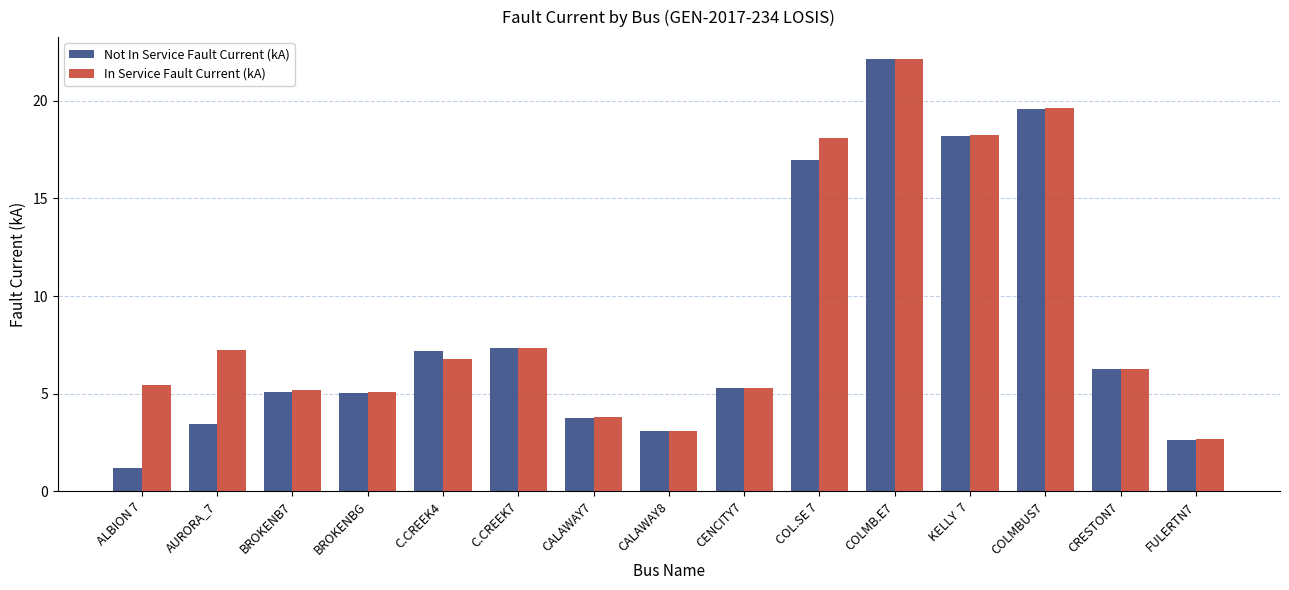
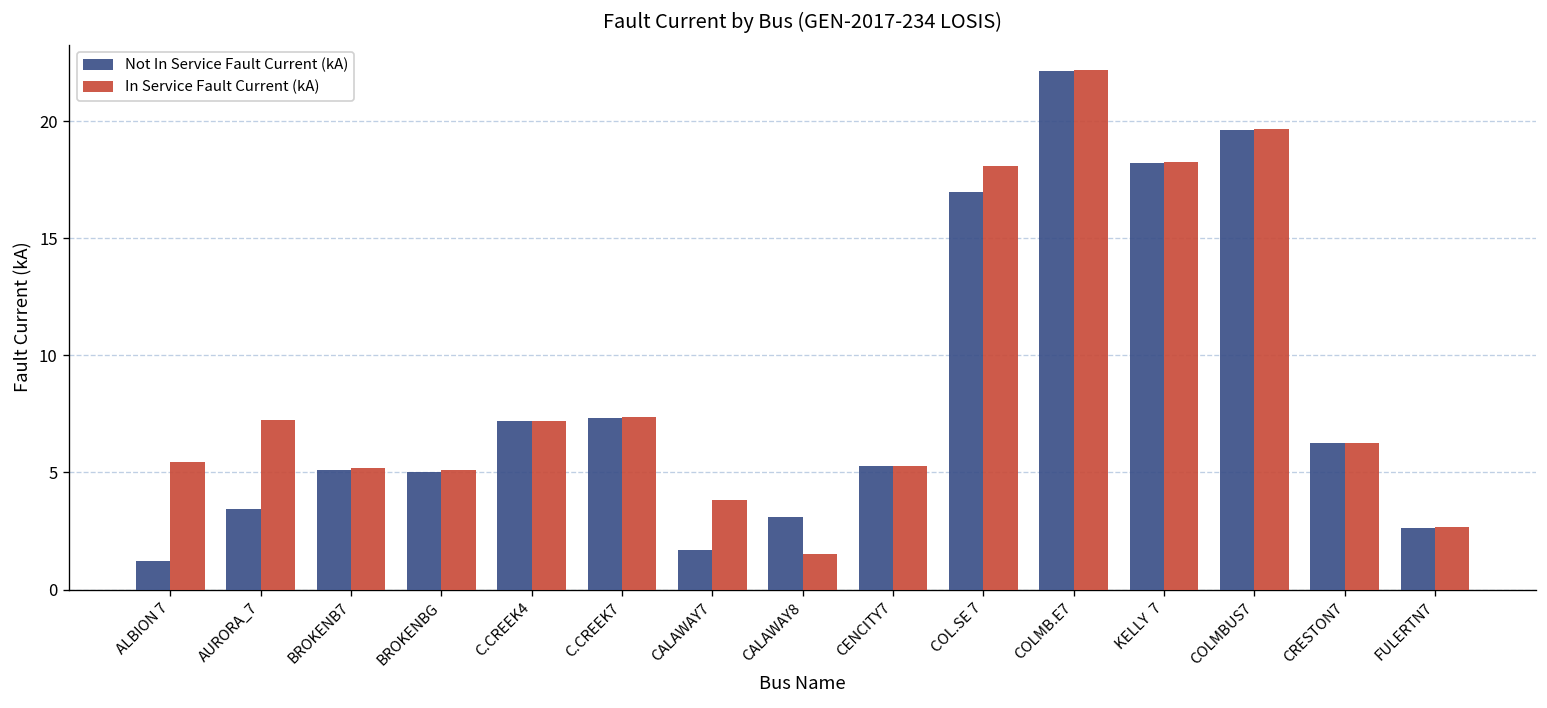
  {
    "Not In Service Fault Current (kA)": {
      "ALBION 7": 1.2,
      "AURORA_7": 3.5,
      "BROKENB7": 5.1,
      "BROKENBG": 5.0,
      "C.CREEK4": 7.2,
      "C.CREEK7": 7.3,
-     "CALAWAY7": 3.8,
+     "CALAWAY7": 1.7,
      "CALAWAY8": 3.1,
      "CENCITY7": 5.3,
      "COL.SE 7": 17.0,
      "COLMB.E7": 22.1,
      "KELLY 7": 18.2,
      "COLMBUS7": 19.6,
      "CRESTON7": 6.3,
      "FULERTN7": 2.6
    },
    "In Service Fault Current (kA)": {
      "ALBION 7": 5.4,
      "AURORA_7": 7.3,
      "BROKENB7": 5.2,
      "BROKENBG": 5.1,
-     "C.CREEK4": 6.8,
+     "C.CREEK4": 7.2,
      "C.CREEK7": 7.4,
      "CALAWAY7": 3.8,
-     "CALAWAY8": 3.1,
+     "CALAWAY8": 1.5,
      "CENCITY7": 5.3,
      "COL.SE 7": 18.1,
      "COLMB.E7": 22.2,
      "KELLY 7": 18.2,
      "COLMBUS7": 19.6,
      "CRESTON7": 6.3,
      "FULERTN7": 2.7
    }
  }
